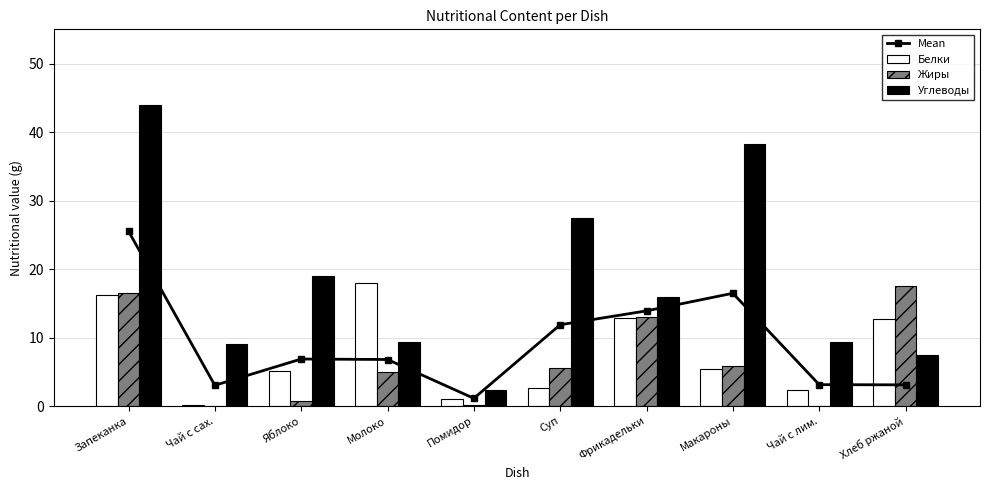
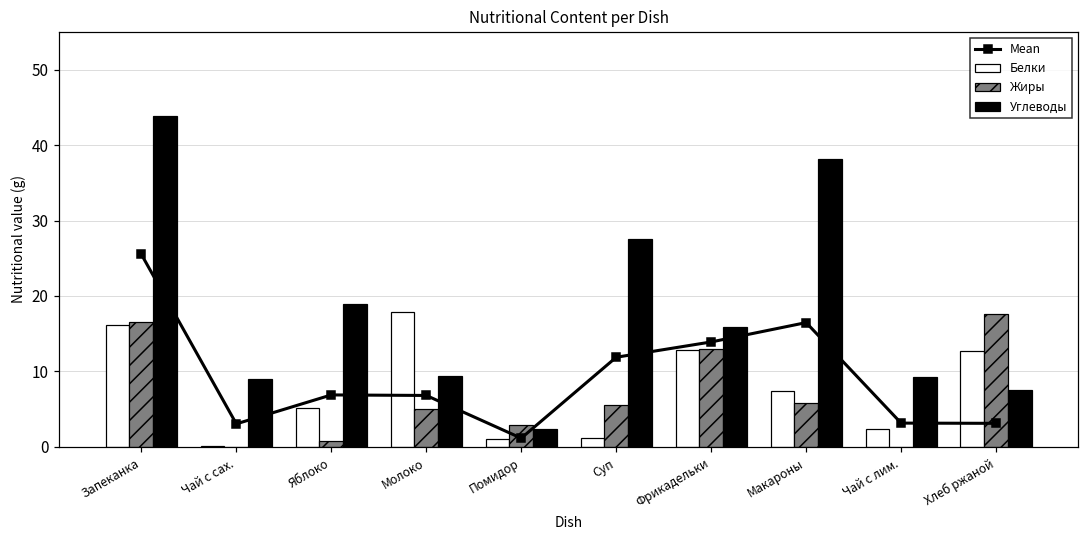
  {
    "Белки": {
      "Запеканка": 16,
      "Яблоко": 5,
      "Молоко": 18,
      "Помидор": 1,
-     "Суп": 3,
+     "Суп": 1,
      "Фрикадельки": 13,
-     "Макароны": 5,
+     "Макароны": 7,
      "Чай с лим.": 2,
      "Хлеб ржаной": 13
    },
    "Жиры": {
      "Запеканка": 17,
      "Чай с сах.": 0,
      "Яблоко": 1,
      "Молоко": 5,
-     "Помидор": 0,
+     "Помидор": 3,
      "Суп": 6,
      "Фрикадельки": 13,
      "Макароны": 6,
      "Чай с лим.": 0,
      "Хлеб ржаной": 18
    }
  }
